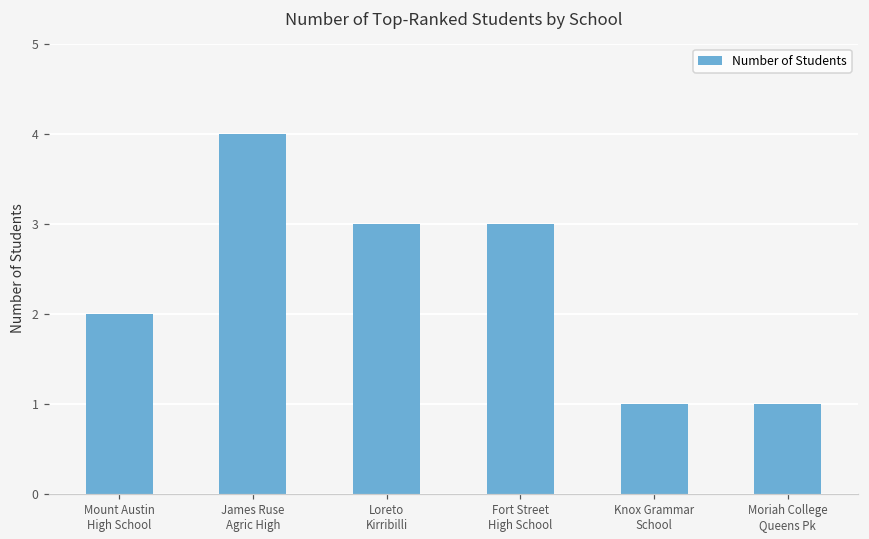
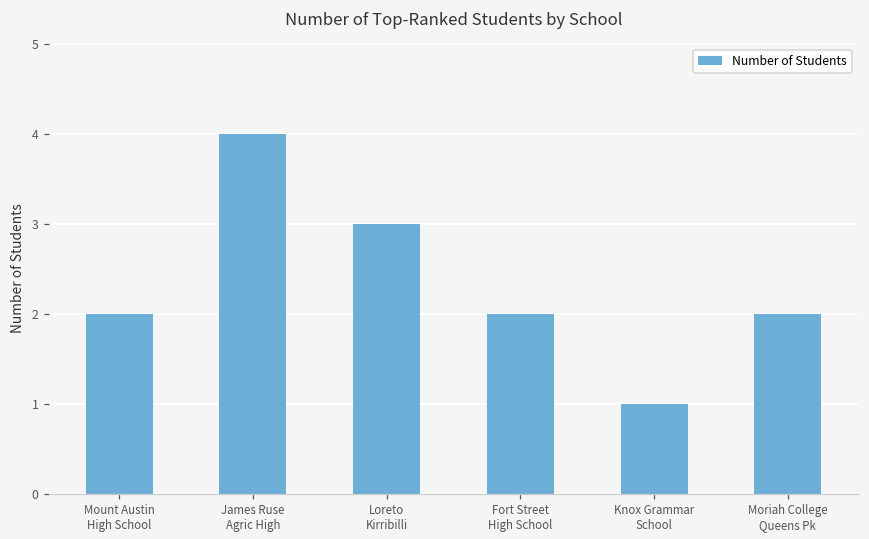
  {
    "Mount Austin High School": 2,
    "James Ruse Agric High": 4,
    "Loreto Kirribilli": 3,
-   "Fort Street High School": 3,
+   "Fort Street High School": 2,
    "Knox Grammar School": 1,
-   "Moriah College Queens Pk": 1
+   "Moriah College Queens Pk": 2
  }
